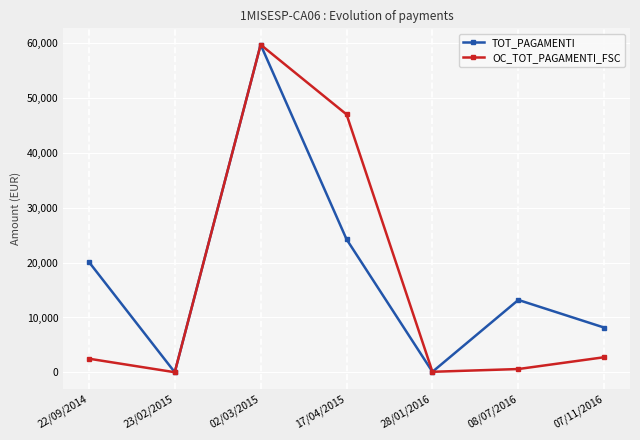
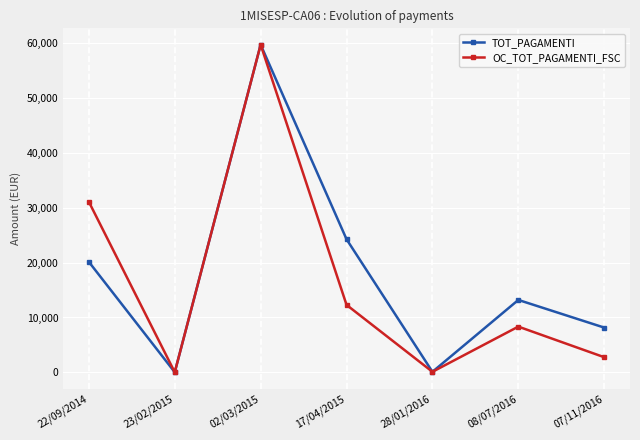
  {
    "TOT_PAGAMENTI": {
      "22/09/2014": "20,000",
      "17/04/2015": "24,000",
      "08/07/2016": "13,000",
      "07/11/2016": "8,000"
    },
    "OC_TOT_PAGAMENTI_FSC": {
-     "22/09/2014": "2,000",
-     "17/04/2015": "47,000",
-     "08/07/2016": "1,000",
+     "22/09/2014": "31,000",
+     "17/04/2015": "12,000",
+     "08/07/2016": "8,000",
      "07/11/2016": "3,000"
    }
  }
